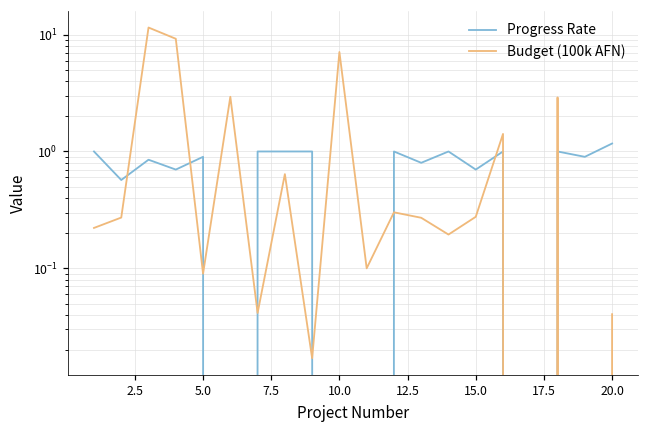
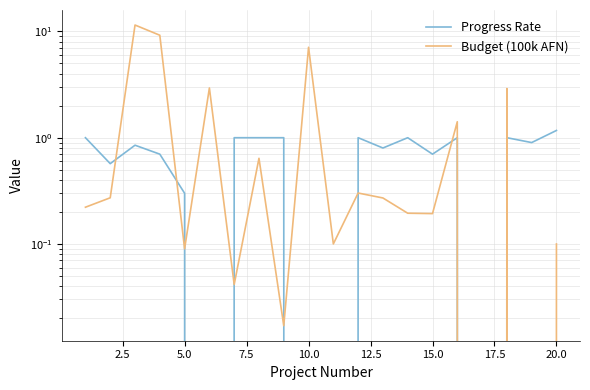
  {
    "Progress Rate": {
-     "5.0": 0.9,
+     "5.0": 0.3,
      "15.0": 0.7,
      "20.0": 1.2
    },
    "Budget (100k AFN)": {
      "5.0": 0.09,
      "10.0": 7,
-     "15.0": 0.28,
-     "20.0": 0.041
+     "15.0": 0.19,
+     "20.0": 0.10
    }
  }
